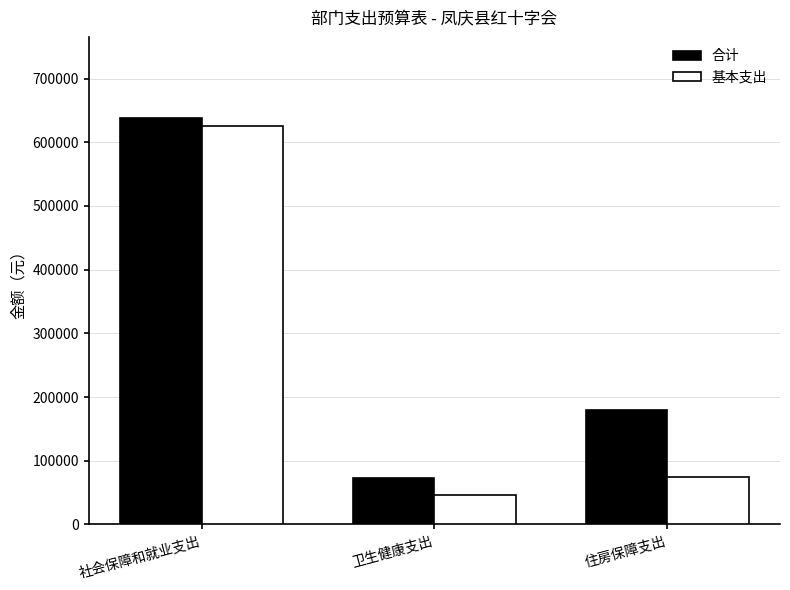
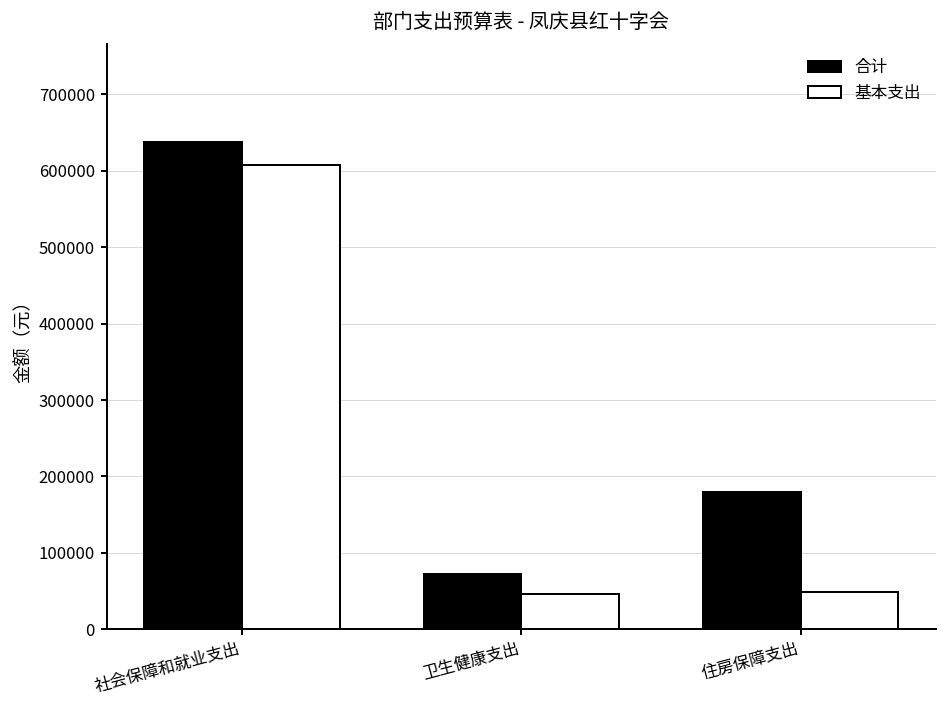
  {
    "合计": {
      "社会保障和就业支出": 640000,
      "卫生健康支出": 70000,
      "住房保障支出": 180000
    },
    "基本支出": {
-     "社会保障和就业支出": 630000,
+     "社会保障和就业支出": 610000,
      "卫生健康支出": 50000,
-     "住房保障支出": 70000
+     "住房保障支出": 50000
    }
  }
